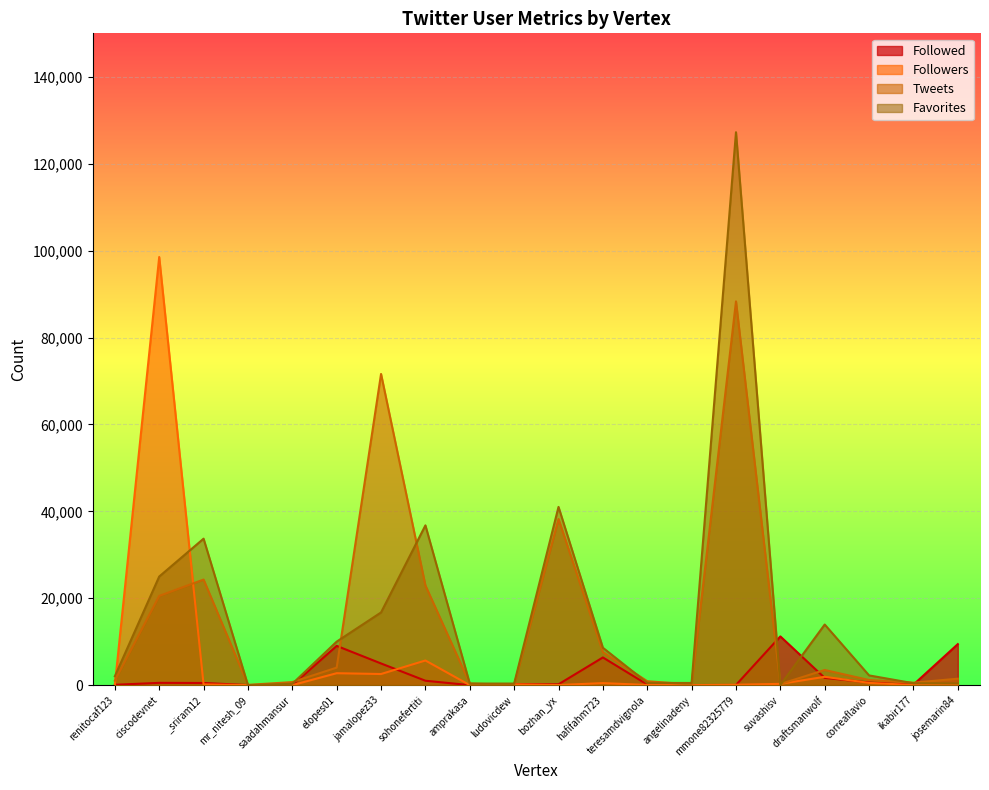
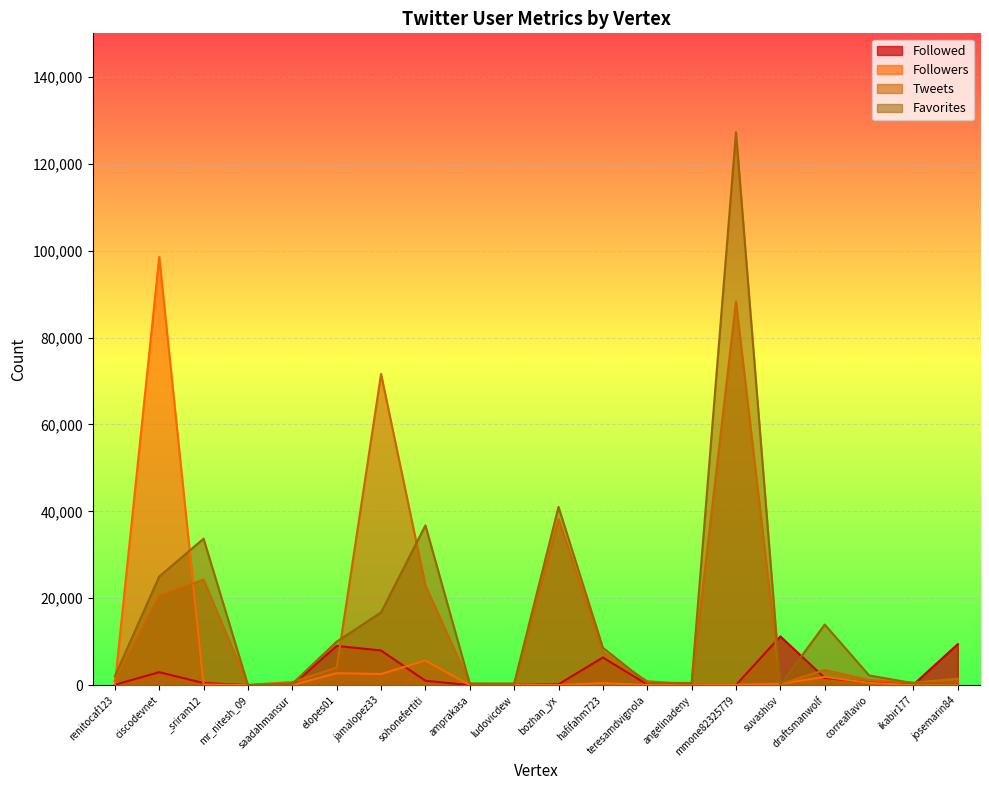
  {
    "Followed": {
-     "ciscodevnet": "1,000",
+     "ciscodevnet": "3,000",
      "elopes01": "9,000",
-     "jamalopez33": "5,000",
+     "jamalopez33": "8,000",
      "sohonefertiti": "1,000",
      "hafifahm723": "6,000",
      "suvashisv": "11,000",
      "josemarin84": "9,000"
    }
  }
